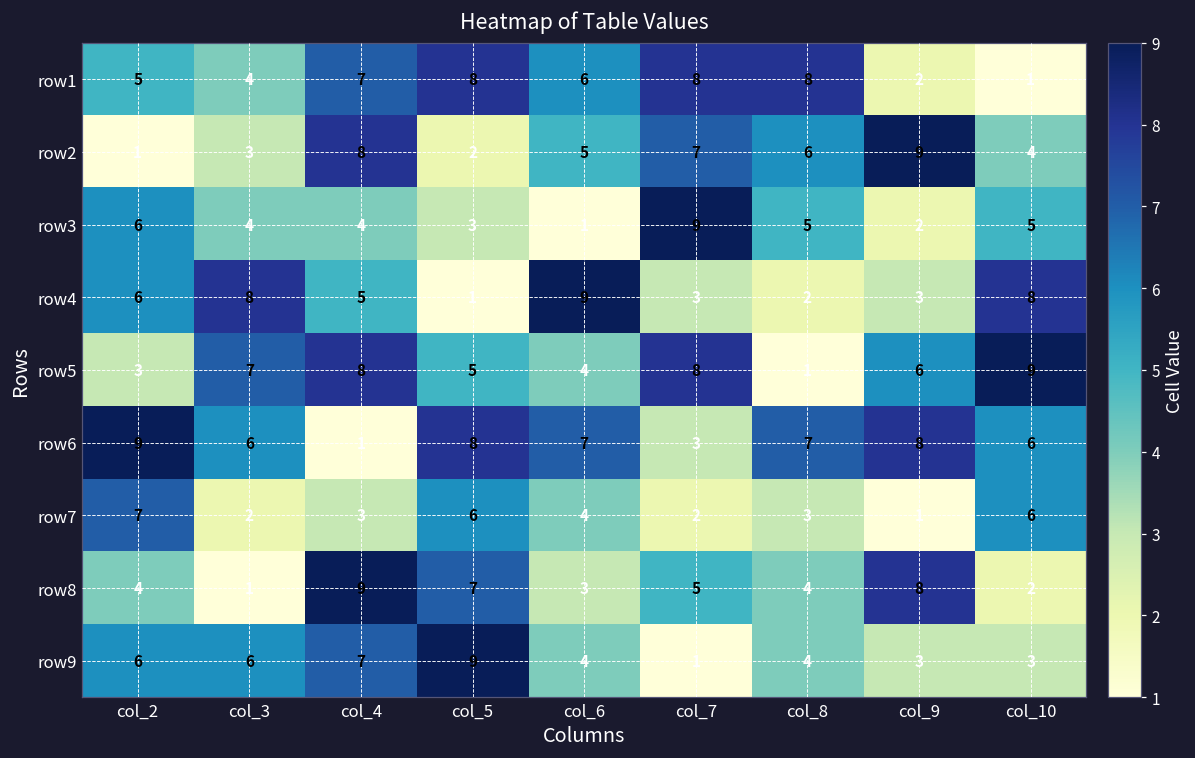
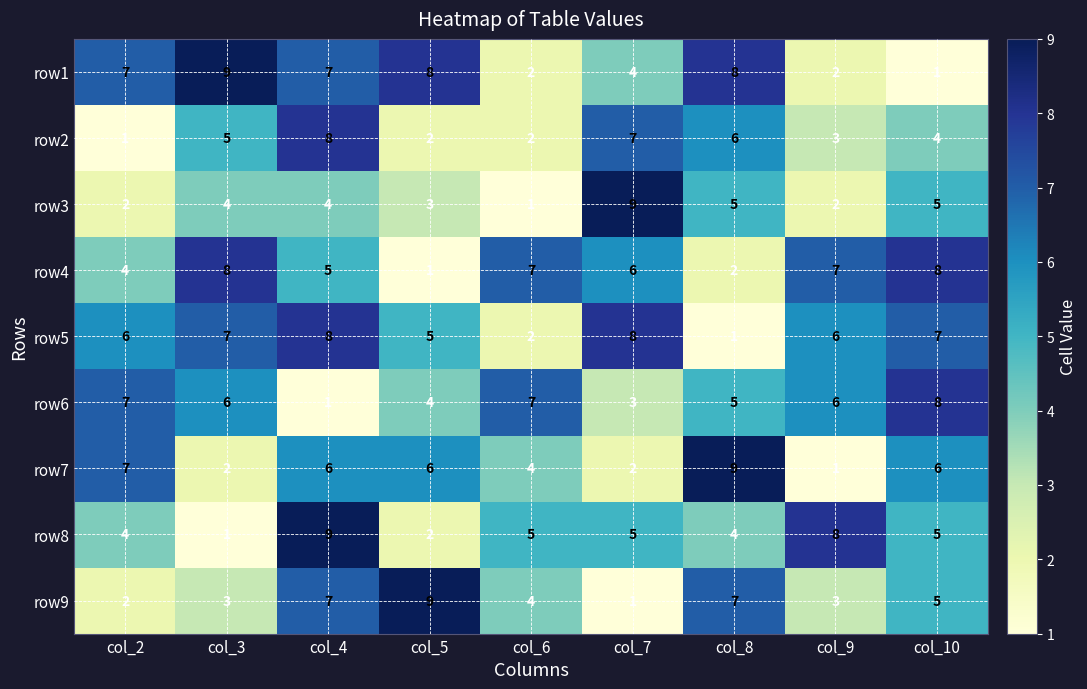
  {
    "row1": {
-     "col_2": 5,
-     "col_3": 4,
+     "col_2": 7,
+     "col_3": 9,
      "col_4": 7,
      "col_5": 8,
-     "col_6": 6,
-     "col_7": 8,
+     "col_6": 2,
+     "col_7": 4,
      "col_8": 8,
      "col_9": 2
    },
    "row2": {
-     "col_3": 3,
+     "col_3": 5,
      "col_4": 8,
      "col_5": 2,
-     "col_6": 5,
+     "col_6": 2,
      "col_7": 7,
      "col_8": 6,
-     "col_9": 9,
+     "col_9": 3,
      "col_10": 4
    },
    "row3": {
-     "col_2": 6,
+     "col_2": 2,
      "col_3": 4,
      "col_4": 4,
      "col_5": 3,
      "col_7": 9,
      "col_8": 5,
      "col_9": 2,
      "col_10": 5
    },
    "row4": {
-     "col_2": 6,
+     "col_2": 4,
      "col_3": 8,
      "col_4": 5,
-     "col_6": 9,
-     "col_7": 3,
+     "col_6": 7,
+     "col_7": 6,
      "col_8": 2,
-     "col_9": 3,
+     "col_9": 7,
      "col_10": 8
    },
    "row5": {
-     "col_2": 3,
+     "col_2": 6,
      "col_3": 7,
      "col_4": 8,
      "col_5": 5,
-     "col_6": 4,
+     "col_6": 2,
      "col_7": 8,
      "col_9": 6,
-     "col_10": 9
+     "col_10": 7
    },
    "row6": {
-     "col_2": 9,
+     "col_2": 7,
      "col_3": 6,
-     "col_5": 8,
+     "col_5": 4,
      "col_6": 7,
      "col_7": 3,
-     "col_8": 7,
-     "col_9": 8,
-     "col_10": 6
+     "col_8": 5,
+     "col_9": 6,
+     "col_10": 8
    },
    "row7": {
      "col_2": 7,
      "col_3": 2,
-     "col_4": 3,
+     "col_4": 6,
      "col_5": 6,
      "col_6": 4,
      "col_7": 2,
-     "col_8": 3,
+     "col_8": 9,
      "col_10": 6
    },
    "row8": {
      "col_2": 4,
      "col_4": 9,
-     "col_5": 7,
-     "col_6": 3,
+     "col_5": 2,
+     "col_6": 5,
      "col_7": 5,
      "col_8": 4,
      "col_9": 8,
-     "col_10": 2
+     "col_10": 5
    },
    "row9": {
-     "col_2": 6,
-     "col_3": 6,
+     "col_2": 2,
+     "col_3": 3,
      "col_4": 7,
      "col_5": 9,
      "col_6": 4,
-     "col_8": 4,
+     "col_8": 7,
      "col_9": 3,
-     "col_10": 3
+     "col_10": 5
    }
  }
